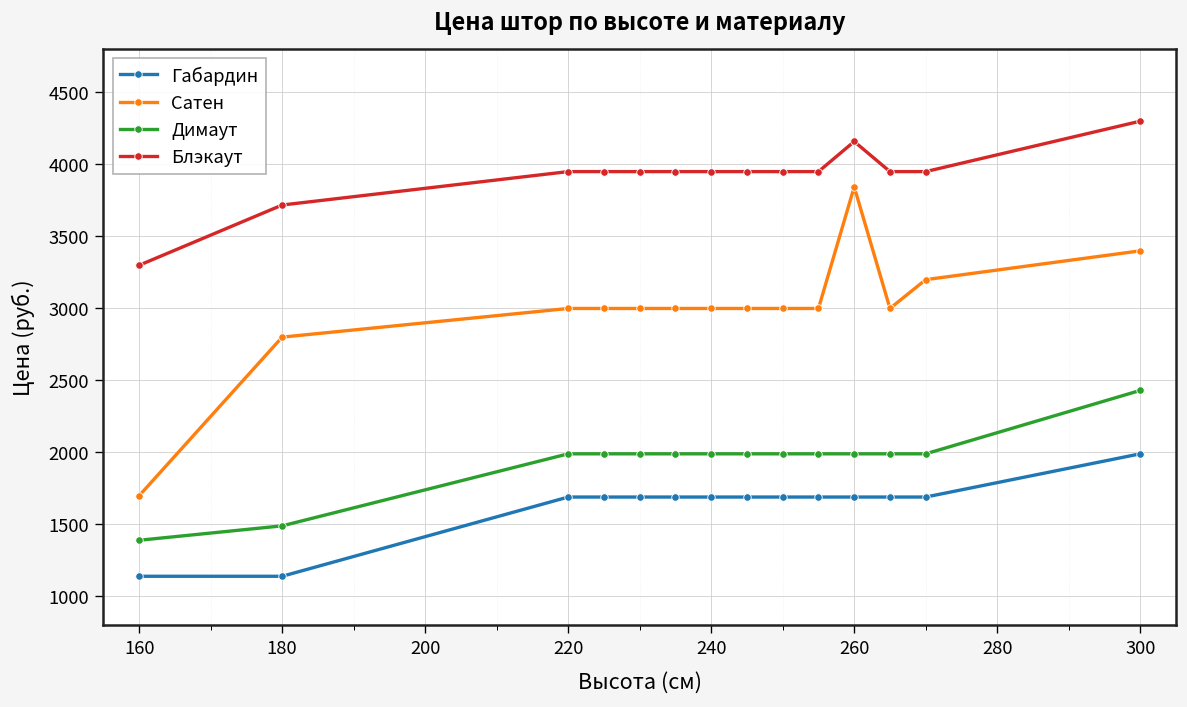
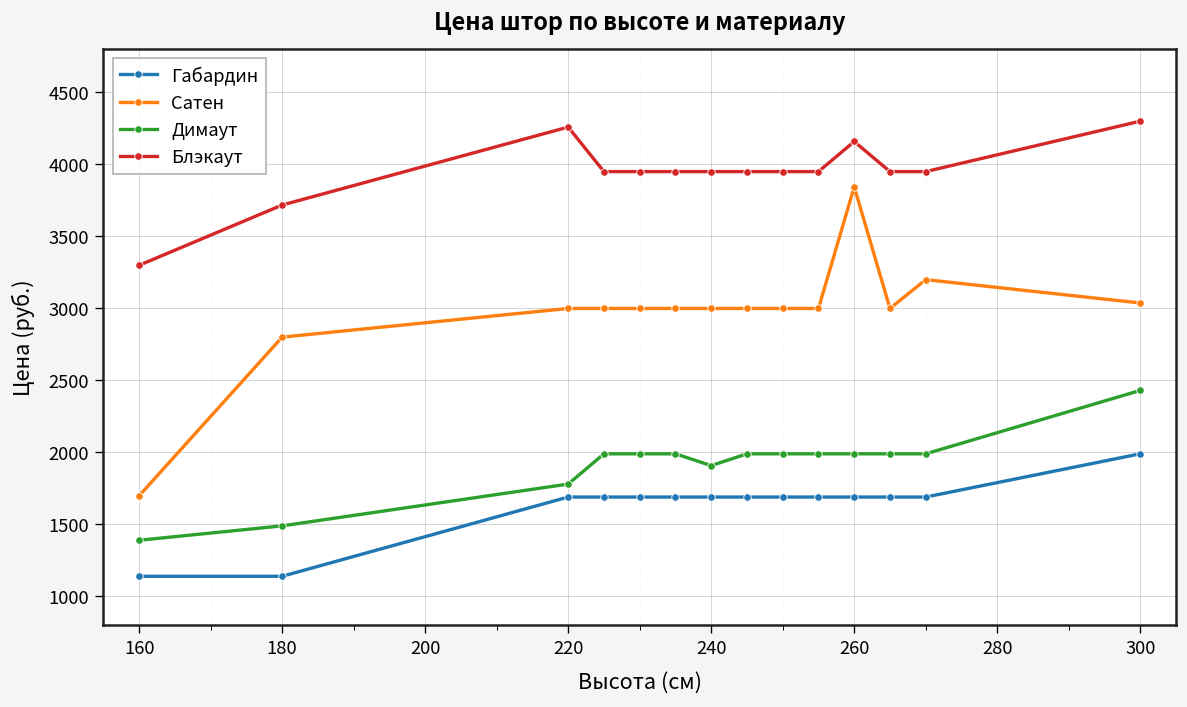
  {
    "Габардин": {
      "160": 1140,
      "180": 1140,
      "220": 1690,
      "240": 1690,
      "260": 1690,
      "300": 1990
    },
    "Сатен": {
      "160": 1700,
      "180": 2800,
      "220": 3000,
      "240": 3000,
      "260": 3840,
-     "300": 3400
+     "300": 3040
    },
    "Димаут": {
      "160": 1390,
      "180": 1490,
-     "220": 1990,
-     "240": 1990,
+     "220": 1780,
+     "240": 1910,
      "260": 1990,
      "300": 2430
    },
    "Блэкаут": {
      "160": 3300,
      "180": 3720,
-     "220": 3950,
+     "220": 4260,
      "240": 3950,
      "260": 4160,
      "300": 4300
    }
  }
